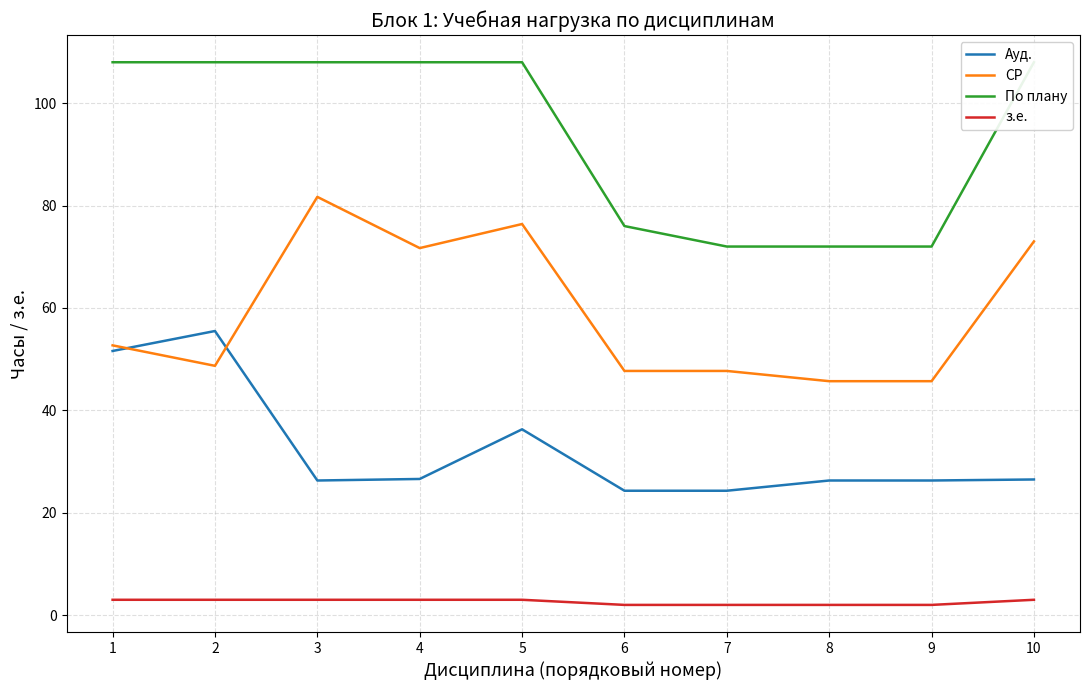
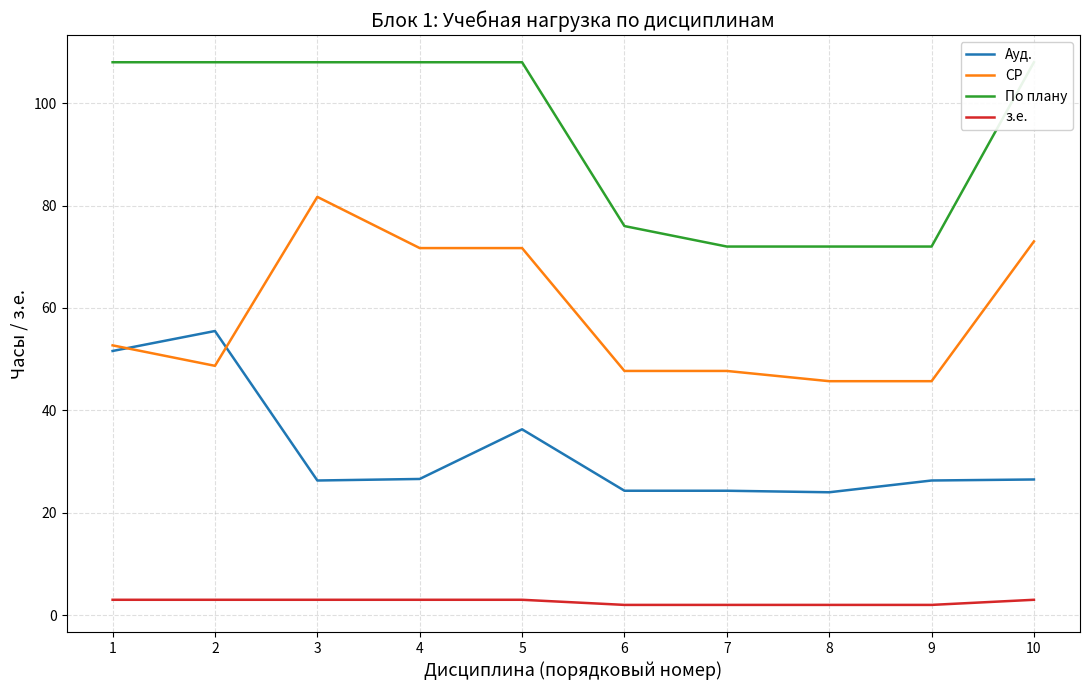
  {
    "Ауд.": {
      "1": 52,
      "2": 56,
      "3": 26,
      "4": 27,
      "5": 36,
      "6": 24,
      "7": 24,
-     "8": 26,
+     "8": 24,
      "9": 26,
      "10": 27
    },
    "СР": {
      "1": 53,
      "2": 49,
      "3": 82,
      "4": 72,
-     "5": 76,
+     "5": 72,
      "6": 48,
      "7": 48,
      "8": 46,
      "9": 46,
      "10": 73
    },
    "По плану": {
      "1": 108,
      "2": 108,
      "3": 108,
      "4": 108,
      "5": 108,
      "6": 76,
      "7": 72,
      "8": 72,
      "9": 72
    },
    "з.е.": {
      "1": 3,
      "2": 3,
      "3": 3,
      "4": 3,
      "5": 3,
      "6": 2,
      "7": 2,
      "8": 2,
      "9": 2,
      "10": 3
    }
  }
